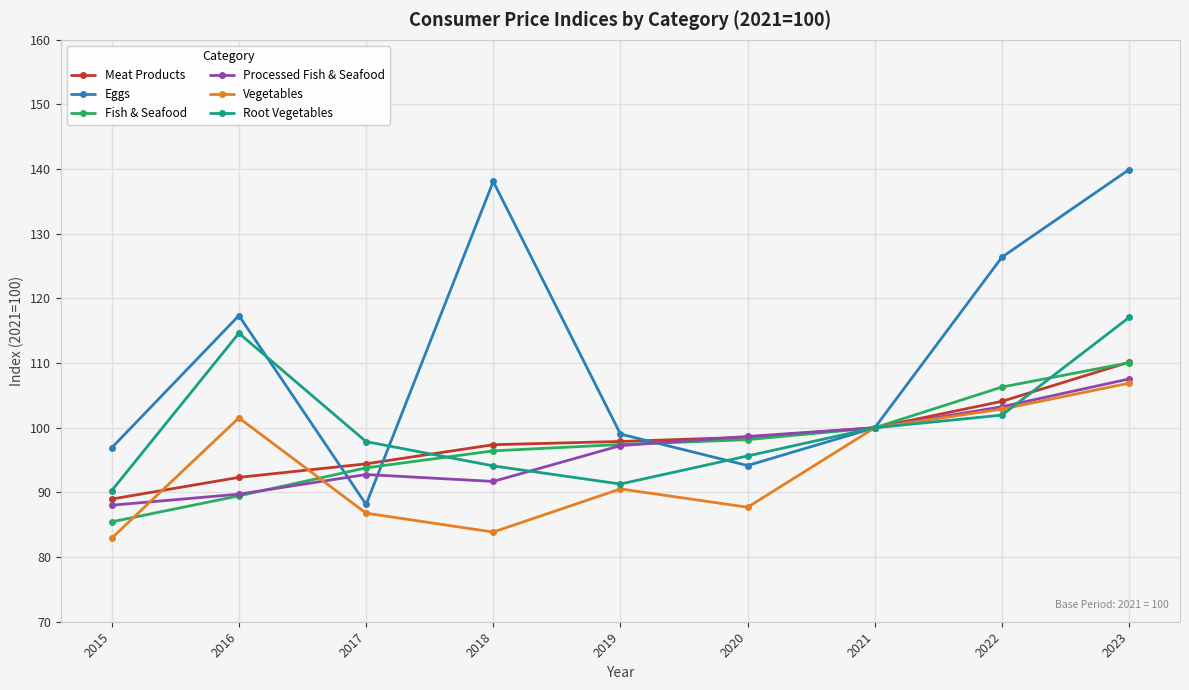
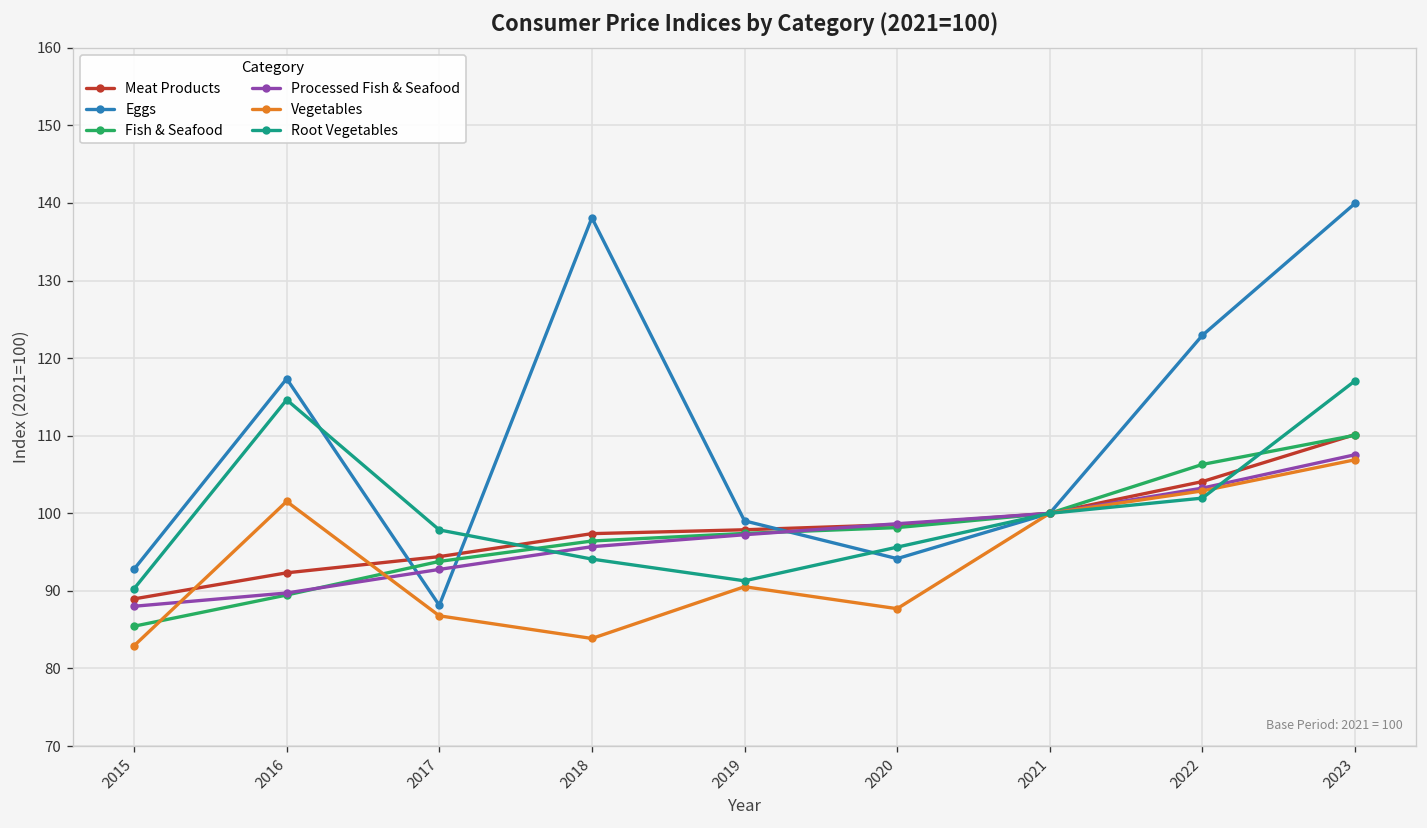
  {
    "Meat Products": {
      "2015": 89,
      "2016": 92,
      "2017": 94,
      "2018": 97,
      "2019": 98,
      "2022": 104
    },
    "Eggs": {
-     "2015": 97,
+     "2015": 93,
      "2016": 117,
      "2017": 88,
      "2018": 138,
      "2019": 99,
      "2020": 94,
-     "2022": 126,
+     "2022": 123,
      "2023": 140
    },
    "Processed Fish & Seafood": {
      "2015": 88,
      "2017": 93,
-     "2018": 92,
+     "2018": 96,
      "2023": 108
    },
    "Vegetables": {
      "2015": 83,
      "2016": 102,
      "2017": 87,
      "2018": 84,
      "2019": 91,
      "2020": 88,
      "2023": 107
    }
  }
